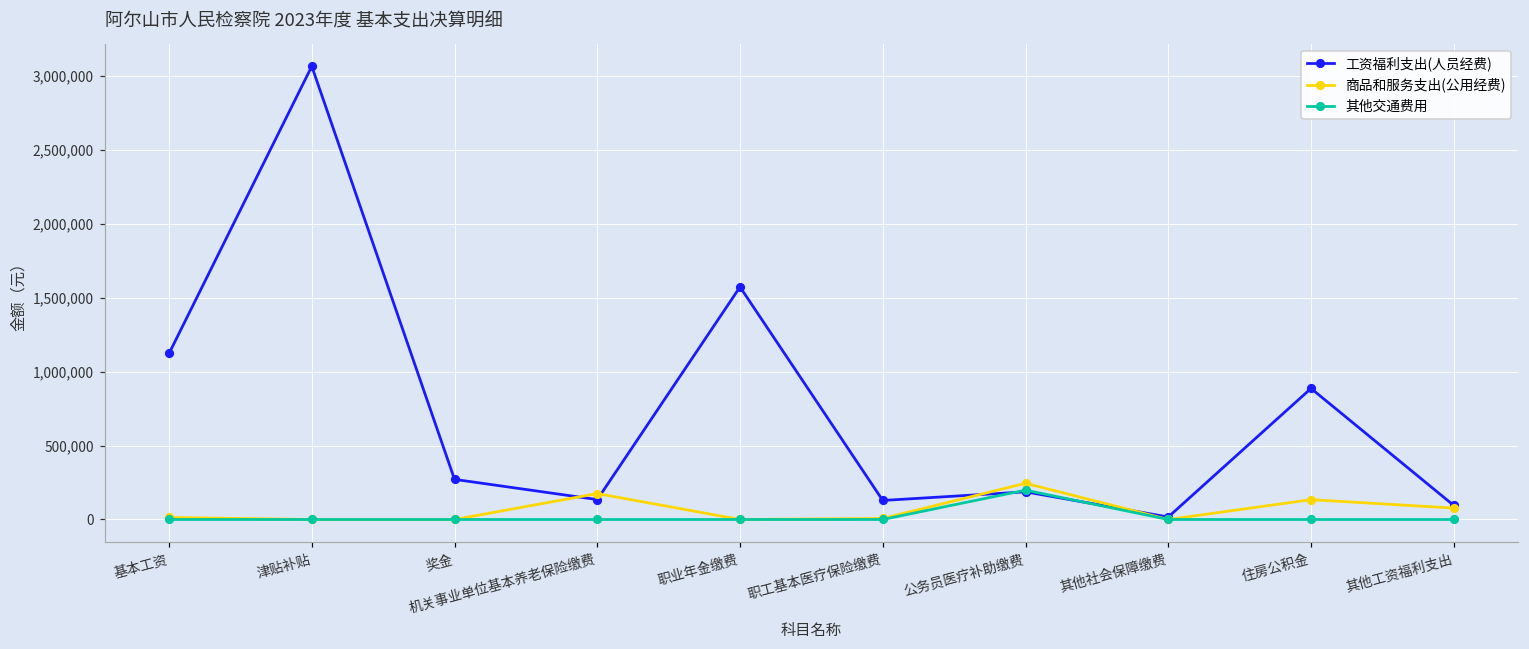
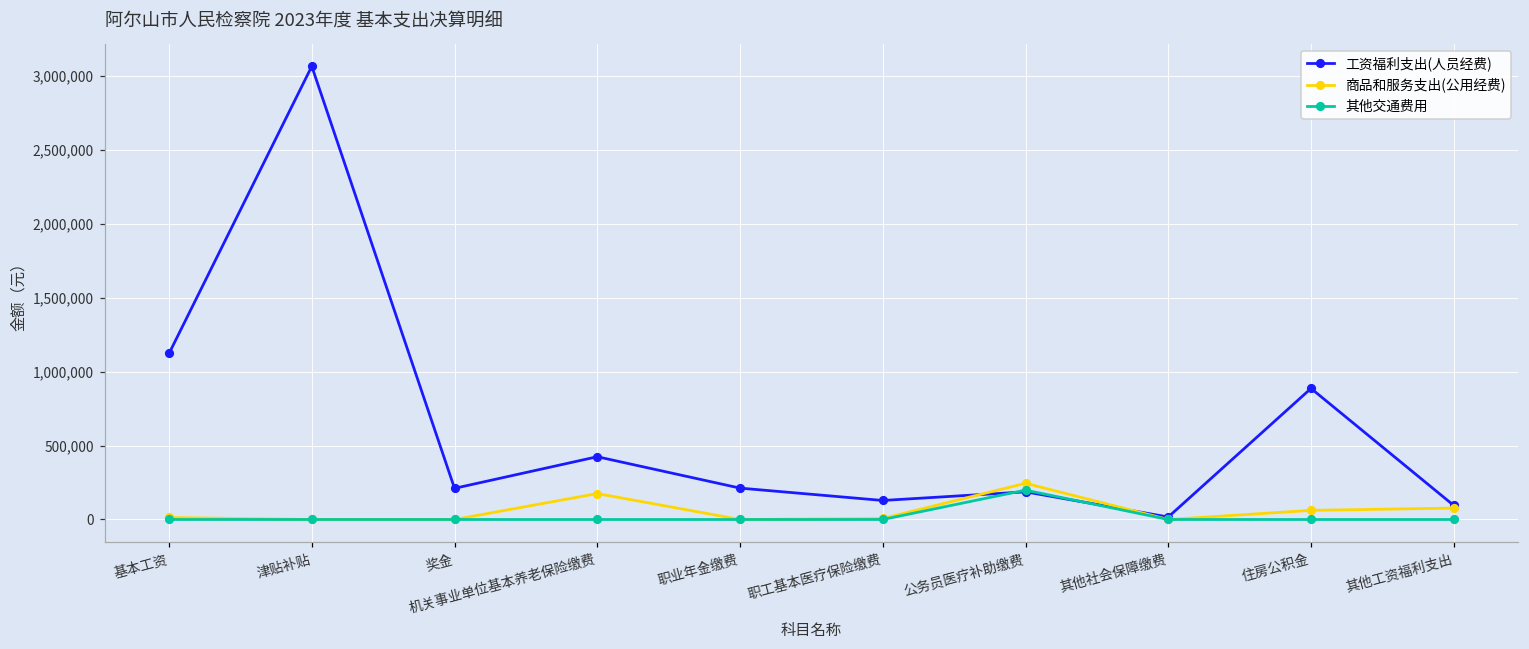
  {
    "工资福利支出(人员经费)": {
      "基本工资": "1,120,000",
      "津贴补贴": "3,060,000",
-     "奖金": "270,000",
-     "机关事业单位基本养老保险缴费": "130,000",
-     "职业年金缴费": "1,570,000",
+     "奖金": "210,000",
+     "机关事业单位基本养老保险缴费": "420,000",
+     "职业年金缴费": "210,000",
      "职工基本医疗保险缴费": "130,000",
      "住房公积金": "890,000"
    },
    "商品和服务支出(公用经费)": {
      "机关事业单位基本养老保险缴费": "180,000",
      "公务员医疗补助缴费": "240,000",
-     "住房公积金": "130,000"
+     "住房公积金": "60,000"
    },
    "其他交通费用": {
      "机关事业单位基本养老保险缴费": "0",
      "住房公积金": "0",
      "其他工资福利支出": "0"
    }
  }
